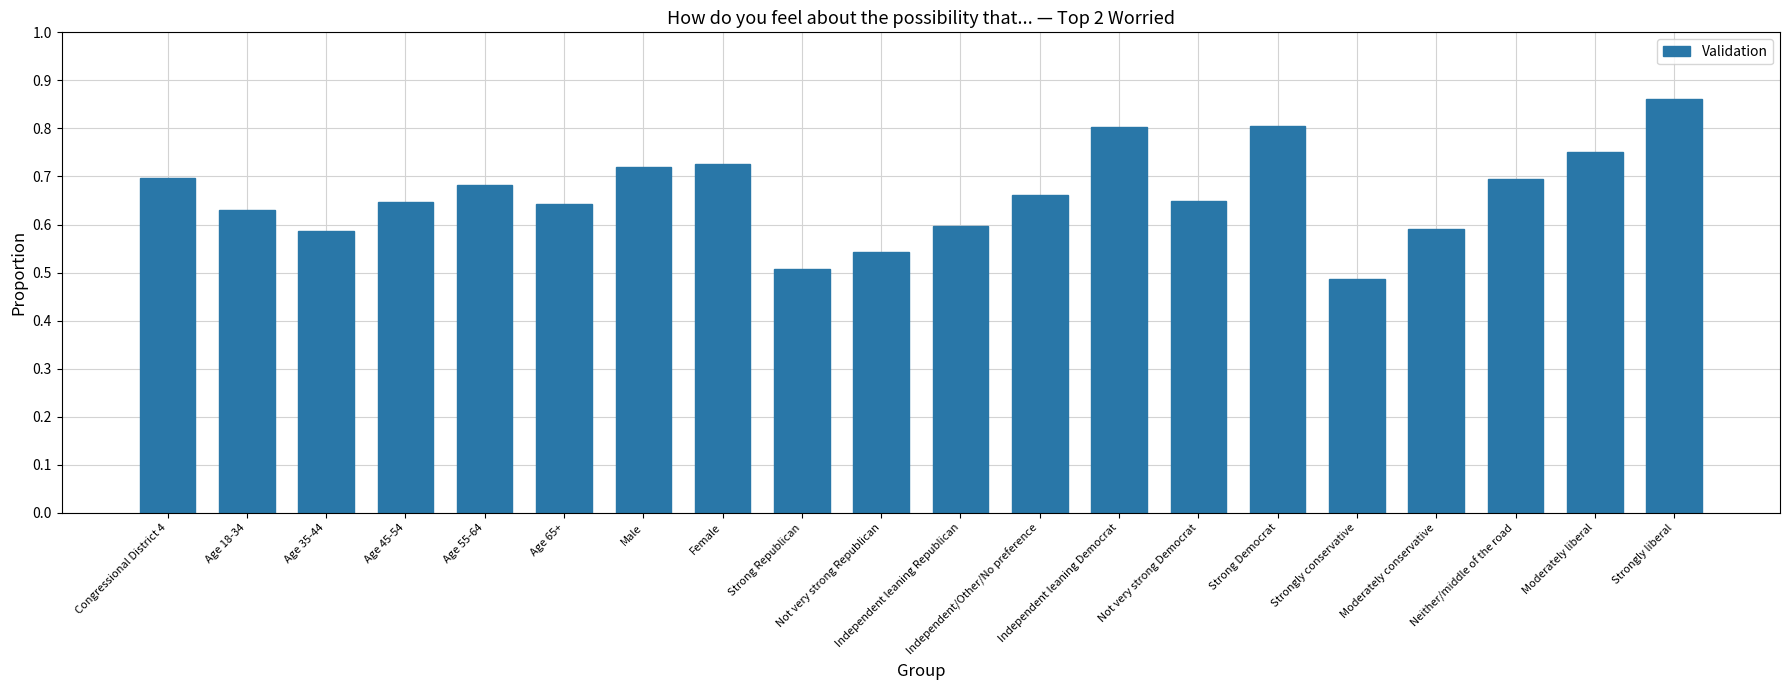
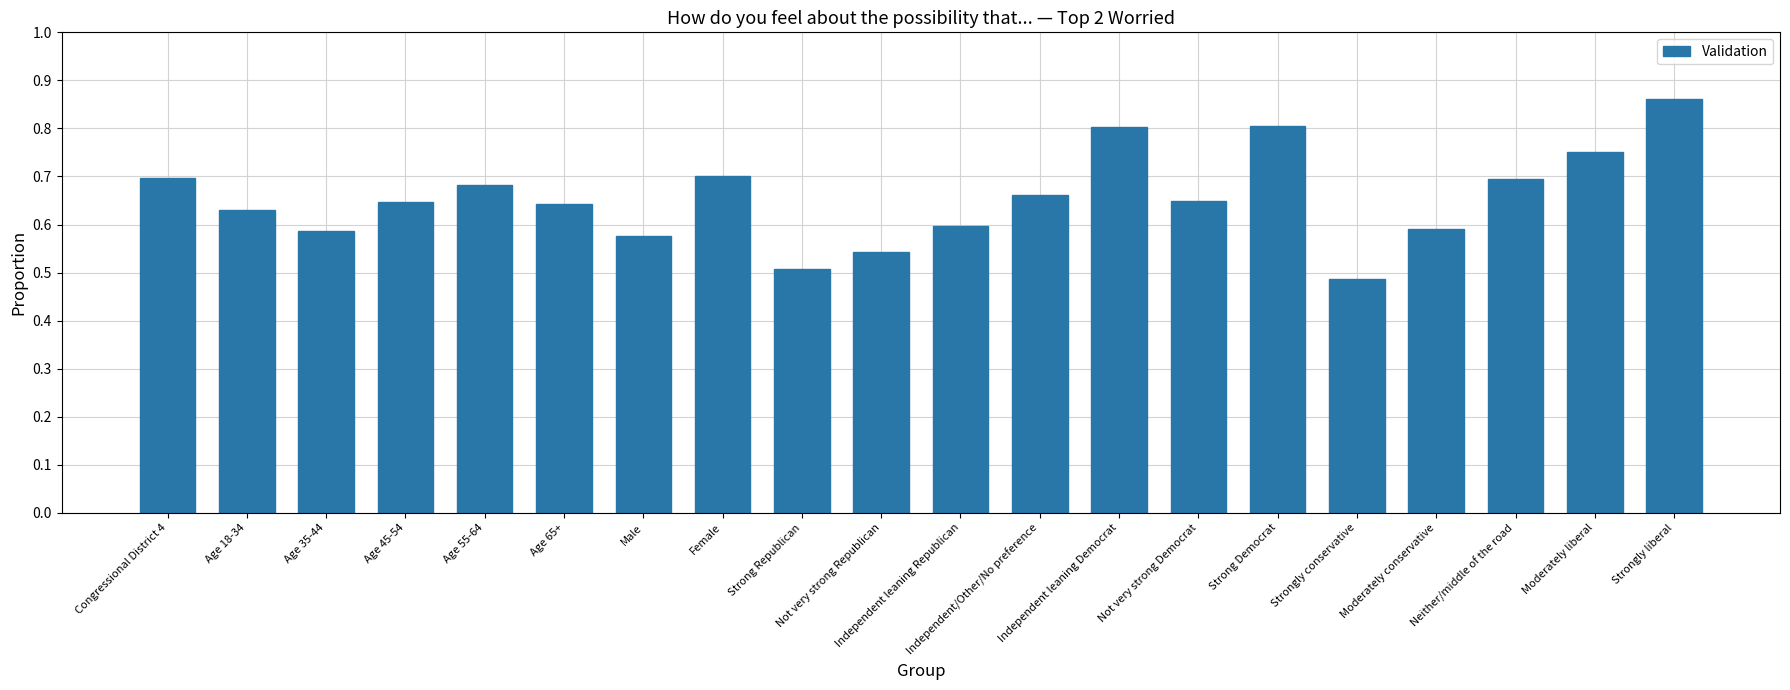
  {
    "Congressional District 4": 0.70,
    "Age 18-34": 0.63,
    "Age 35-44": 0.59,
    "Age 45-54": 0.65,
    "Age 55-64": 0.68,
    "Age 65+": 0.64,
-   "Male": 0.72,
-   "Female": 0.73,
+   "Male": 0.58,
+   "Female": 0.70,
    "Strong Republican": 0.51,
    "Not very strong Republican": 0.54,
    "Independent leaning Republican": 0.60,
    "Independent/Other/No preference": 0.66,
    "Independent leaning Democrat": 0.80,
    "Not very strong Democrat": 0.65,
    "Strong Democrat": 0.81,
    "Strongly conservative": 0.49,
    "Moderately conservative": 0.59,
    "Neither/middle of the road": 0.69,
    "Moderately liberal": 0.75,
    "Strongly liberal": 0.86
  }
